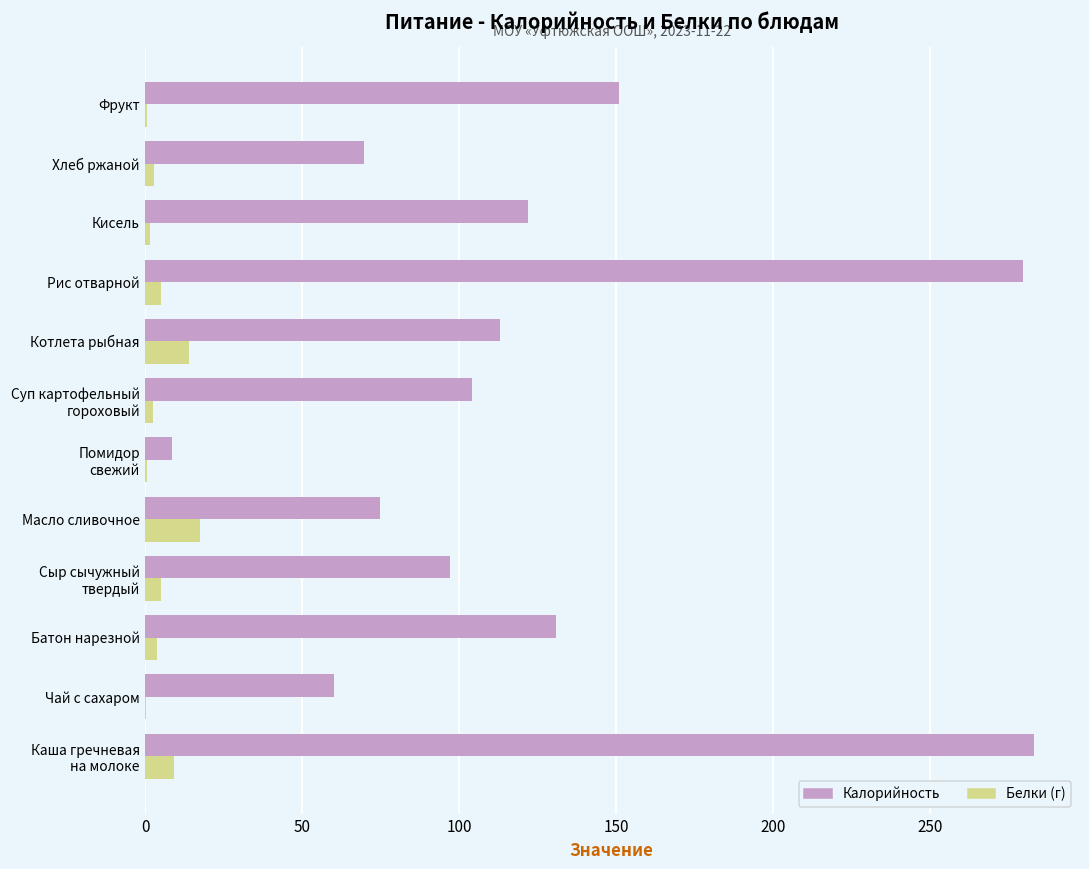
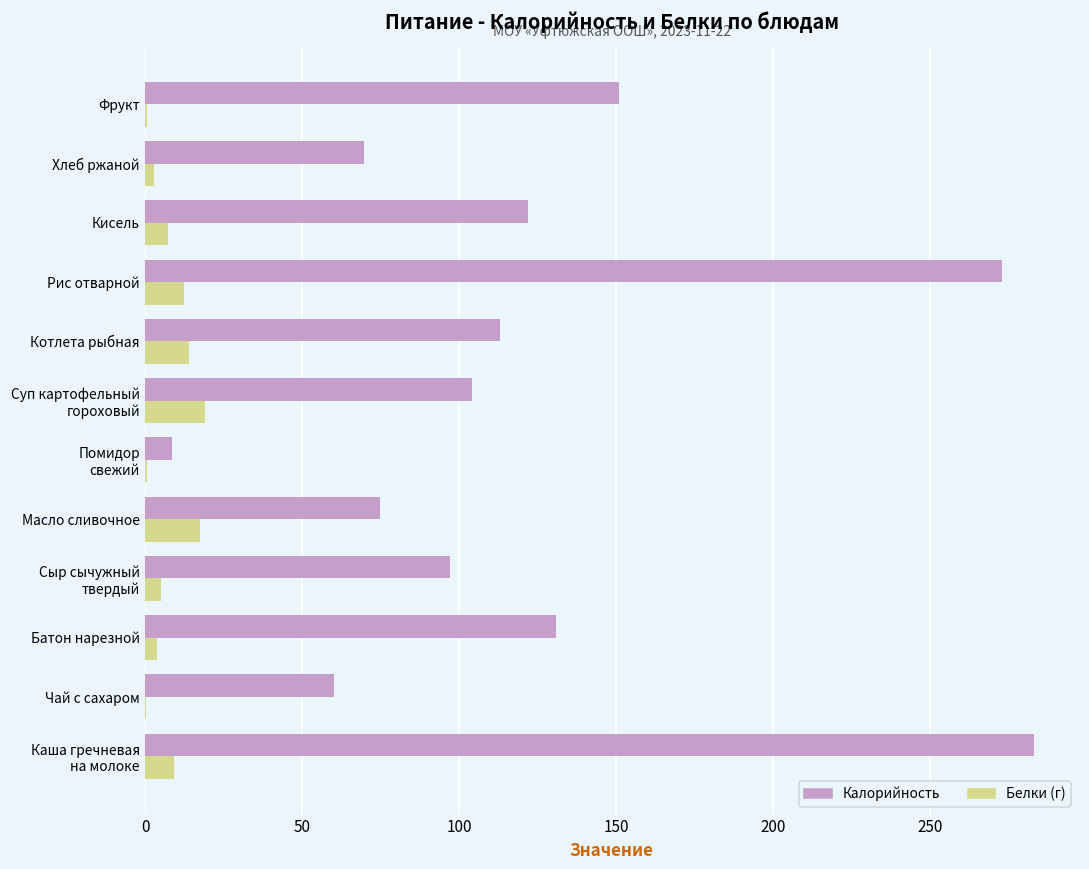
  {
    "Калорийность": {
      "Фрукт": 151,
      "Хлеб ржаной": 70,
      "Кисель": 122,
-     "Рис отварной": 280,
+     "Рис отварной": 273,
      "Котлета рыбная": 113,
      "Суп картофельный гороховый": 104,
      "Помидор свежий": 8,
      "Масло сливочное": 75,
      "Сыр сычужный твердый": 97,
      "Батон нарезной": 131,
      "Чай с сахаром": 60,
      "Каша гречневая на молоке": 283
    },
    "Белки (г)": {
      "Хлеб ржаной": 3,
-     "Кисель": 1,
-     "Рис отварной": 5,
+     "Кисель": 7,
+     "Рис отварной": 12,
      "Котлета рыбная": 14,
-     "Суп картофельный гороховый": 2,
+     "Суп картофельный гороховый": 19,
      "Масло сливочное": 17,
      "Сыр сычужный твердый": 5,
      "Батон нарезной": 4,
      "Каша гречневая на молоке": 9
    }
  }
